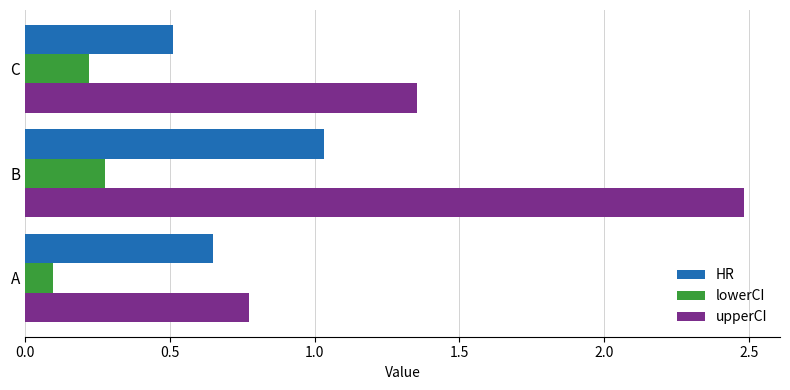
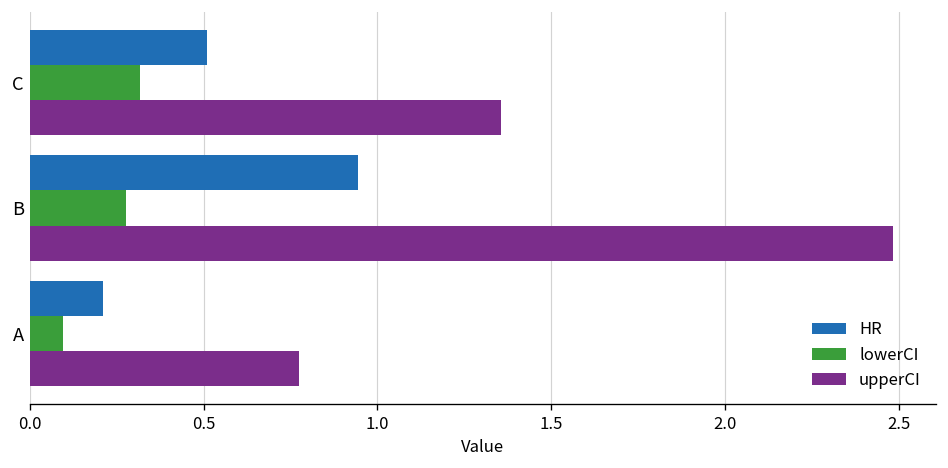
  {
    "HR": {
      "C": 0.51,
-     "B": 1.03,
-     "A": 0.65
+     "B": 0.94,
+     "A": 0.21
    },
    "lowerCI": {
-     "C": 0.22,
+     "C": 0.32,
      "B": 0.28,
      "A": 0.10
    },
    "upperCI": {
      "C": 1.35,
      "B": 2.48,
      "A": 0.78
    }
  }
